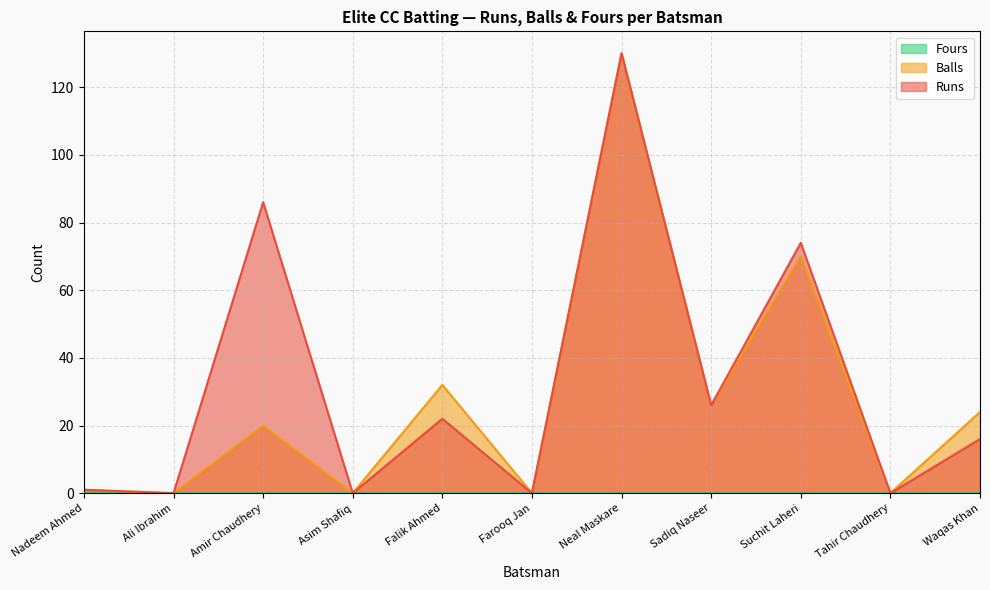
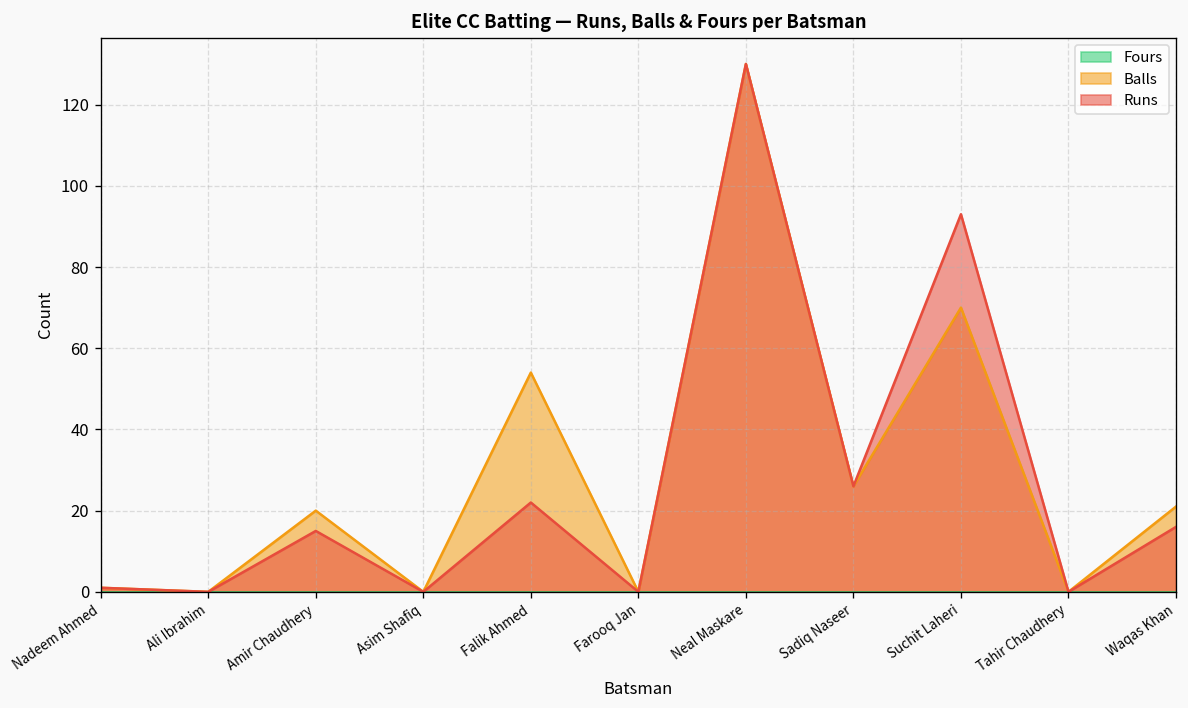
  {
    "Fours": {
      "Nadeem Ahmed": 0,
      "Amir Chaudhery": 0,
      "Falik Ahmed": 0,
      "Neal Maskare": 0,
      "Sadiq Naseer": 0,
      "Suchit Laheri": 0,
      "Waqas Khan": 0
    },
    "Balls": {
      "Amir Chaudhery": 20,
-     "Falik Ahmed": 32,
+     "Falik Ahmed": 54,
      "Suchit Laheri": 70,
-     "Waqas Khan": 24
+     "Waqas Khan": 21
    },
    "Runs": {
-     "Amir Chaudhery": 86,
+     "Amir Chaudhery": 15,
      "Falik Ahmed": 22,
-     "Suchit Laheri": 74,
+     "Suchit Laheri": 93,
      "Waqas Khan": 16
    }
  }
